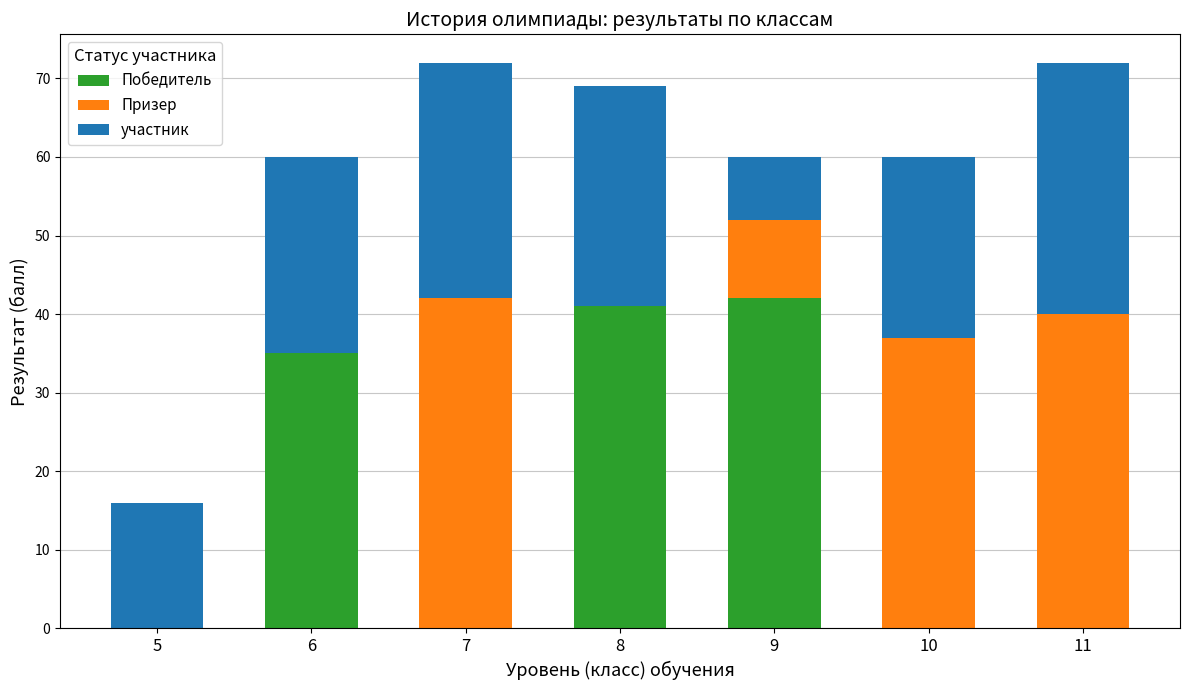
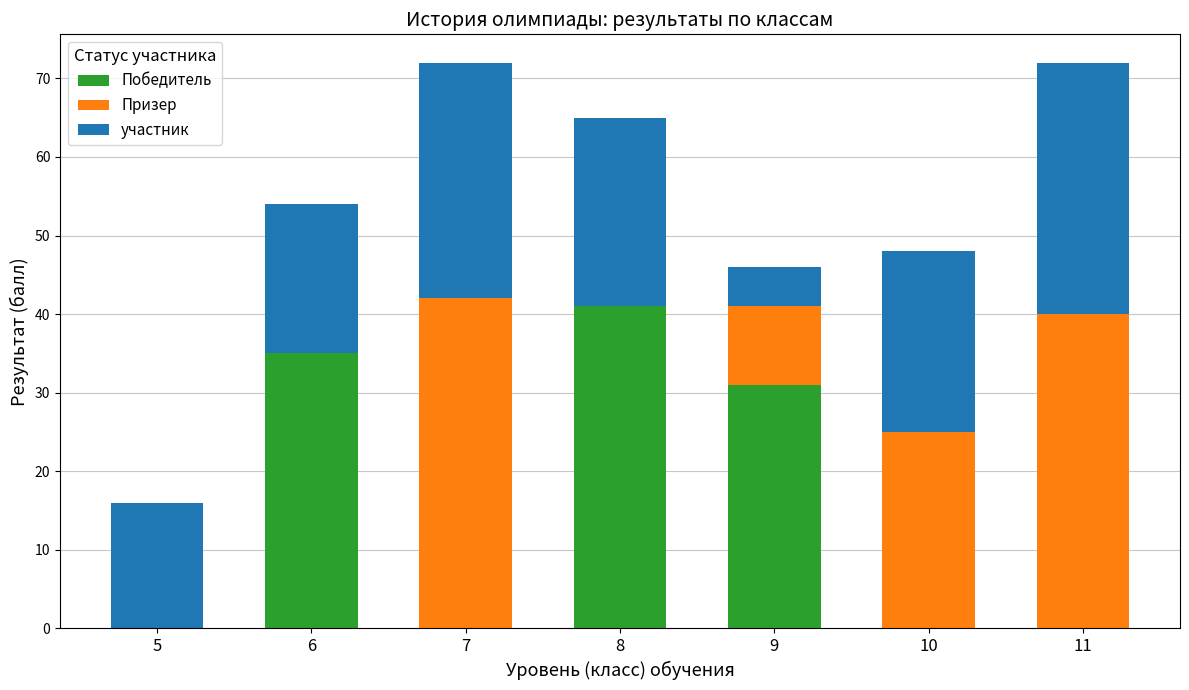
  {
    "Победитель": {
      "5": 0,
      "6": 35,
      "7": 0,
      "8": 41,
-     "9": 42,
+     "9": 31,
      "10": 0,
      "11": 0
    },
    "Призер": {
      "5": 0,
      "6": 0,
      "7": 42,
      "8": 0,
      "9": 10,
-     "10": 37,
+     "10": 25,
      "11": 40
    },
    "участник": {
      "5": 16,
-     "6": 25,
+     "6": 19,
      "7": 30,
-     "8": 28,
-     "9": 8,
+     "8": 24,
+     "9": 5,
      "10": 23,
      "11": 32
    }
  }
